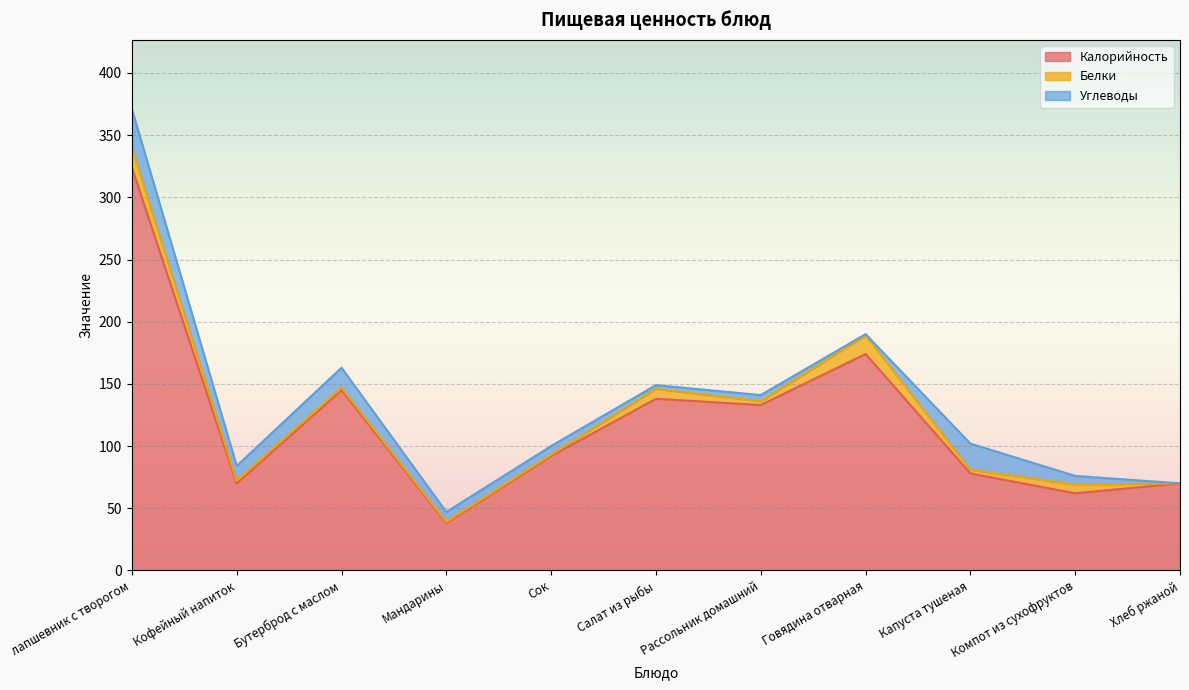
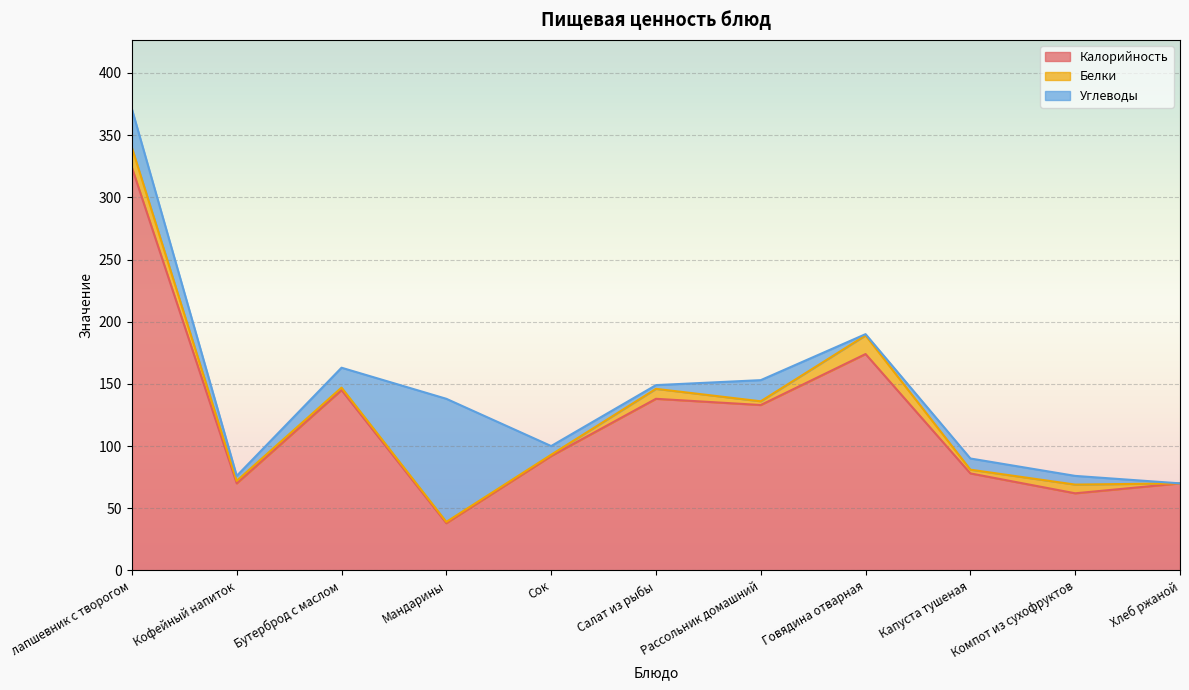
  {
    "Калорийность": {
      "лапшевник с творогом": 324,
      "Салат из рыбы": 138,
      "Рассольник домашний": 133,
      "Говядина отварная": 174,
      "Капуста тушеная": 78,
      "Компот из сухофруктов": 62
    },
    "Белки": {
      "лапшевник с творогом": 16,
      "Салат из рыбы": 8,
      "Рассольник домашний": 3,
      "Капуста тушеная": 3,
      "Компот из сухофруктов": 7
    },
    "Углеводы": {
      "лапшевник с творогом": 31,
-     "Кофейный напиток": 12,
+     "Кофейный напиток": 4,
      "Бутерброд с маслом": 16,
-     "Мандарины": 8,
+     "Мандарины": 99,
      "Сок": 7,
      "Салат из рыбы": 3,
-     "Рассольник домашний": 5,
-     "Капуста тушеная": 21,
+     "Рассольник домашний": 17,
+     "Капуста тушеная": 9,
      "Компот из сухофруктов": 7
    }
  }
